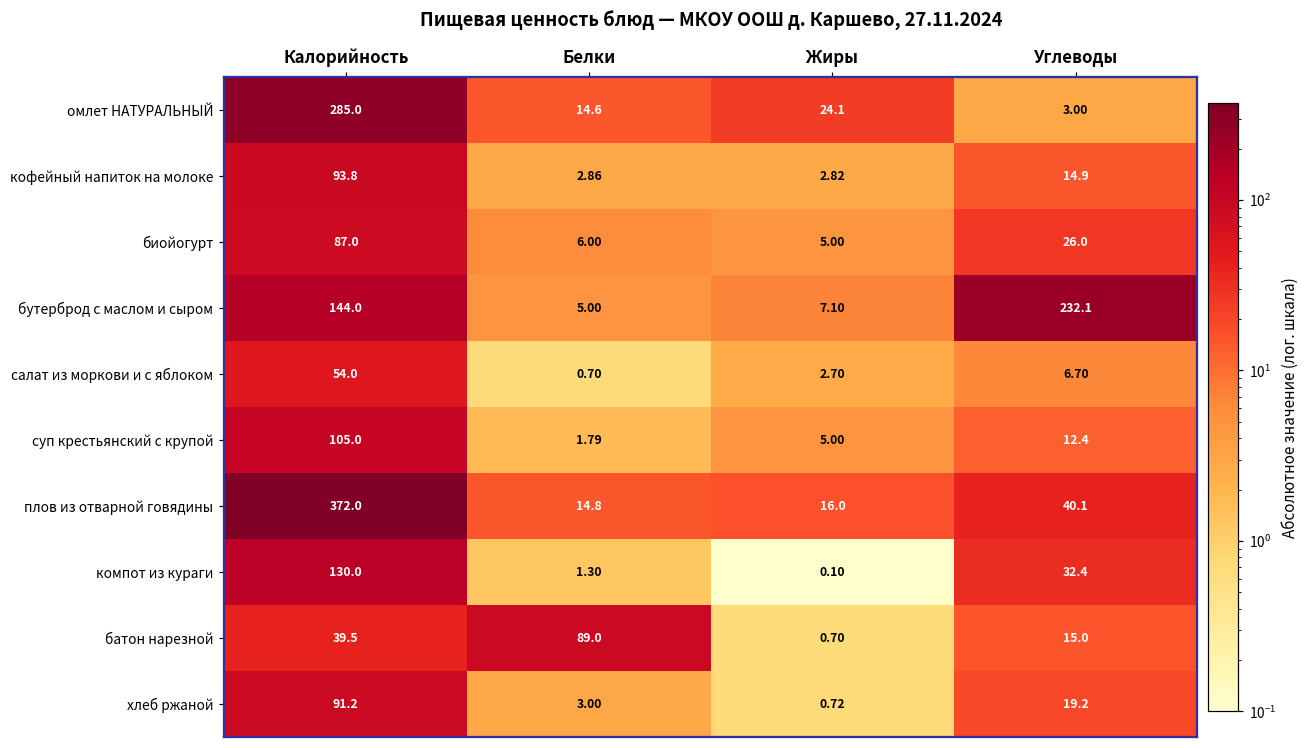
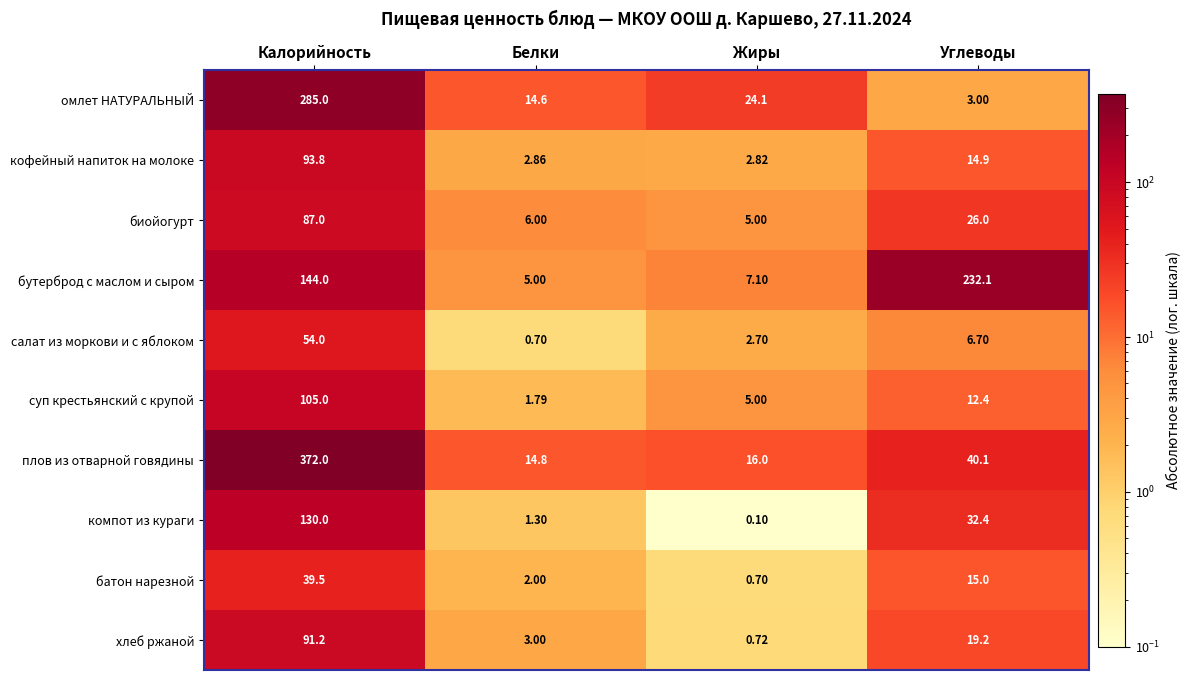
  {
    "омлет НАТУРАЛЬНЫЙ": {
      "Калорийность": 285.0,
      "Белки": 14.6,
      "Жиры": 24.1,
      "Углеводы": 3.00
    },
    "кофейный напиток на молоке": {
      "Калорийность": 93.8,
      "Белки": 2.86,
      "Жиры": 2.82,
      "Углеводы": 14.9
    },
    "биойогурт": {
      "Калорийность": 87.0,
      "Белки": 6.00,
      "Жиры": 5.00,
      "Углеводы": 26.0
    },
    "бутерброд с маслом и сыром": {
      "Калорийность": 144.0,
      "Белки": 5.00,
      "Жиры": 7.10,
      "Углеводы": 232.1
    },
    "салат из моркови и с яблоком": {
      "Калорийность": 54.0,
      "Белки": 0.70,
      "Жиры": 2.70,
      "Углеводы": 6.70
    },
    "суп крестьянский с крупой": {
      "Калорийность": 105.0,
      "Белки": 1.79,
      "Жиры": 5.00,
      "Углеводы": 12.4
    },
    "плов из отварной говядины": {
      "Калорийность": 372.0,
      "Белки": 14.8,
      "Жиры": 16.0,
      "Углеводы": 40.1
    },
    "компот из кураги": {
      "Калорийность": 130.0,
      "Белки": 1.30,
      "Жиры": 0.10,
      "Углеводы": 32.4
    },
    "батон нарезной": {
      "Калорийность": 39.5,
-     "Белки": 89.0,
+     "Белки": 2.00,
      "Жиры": 0.70,
      "Углеводы": 15.0
    },
    "хлеб ржаной": {
      "Калорийность": 91.2,
      "Белки": 3.00,
      "Жиры": 0.72,
      "Углеводы": 19.2
    }
  }
